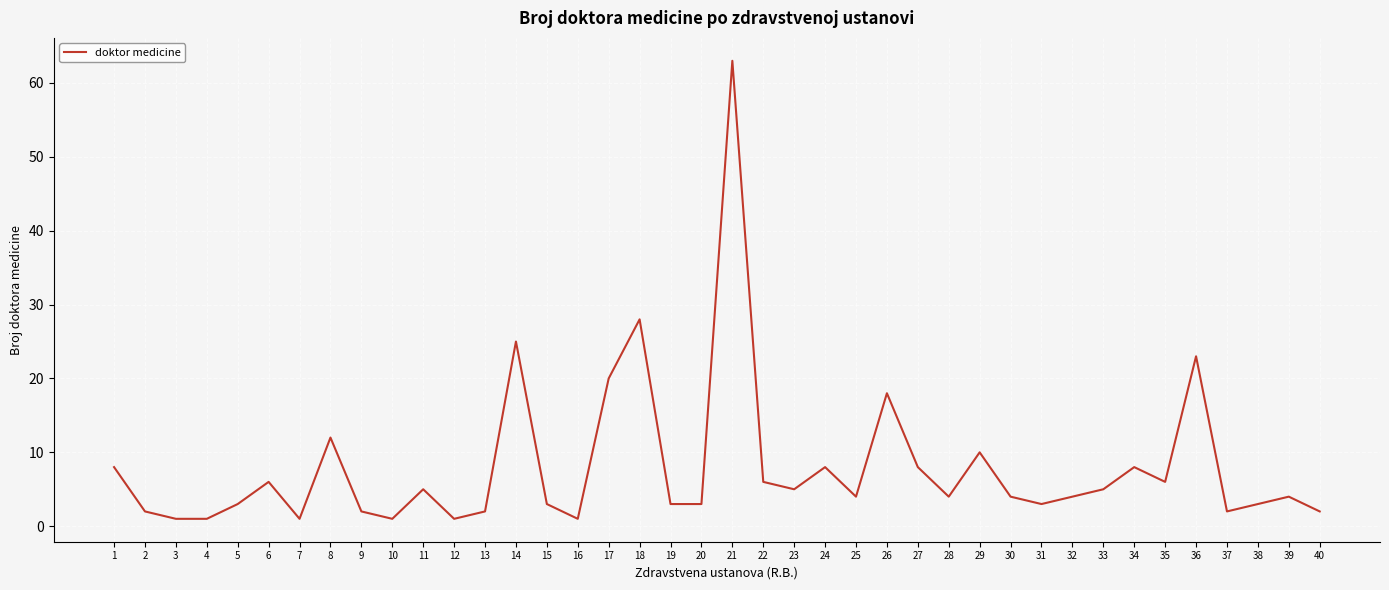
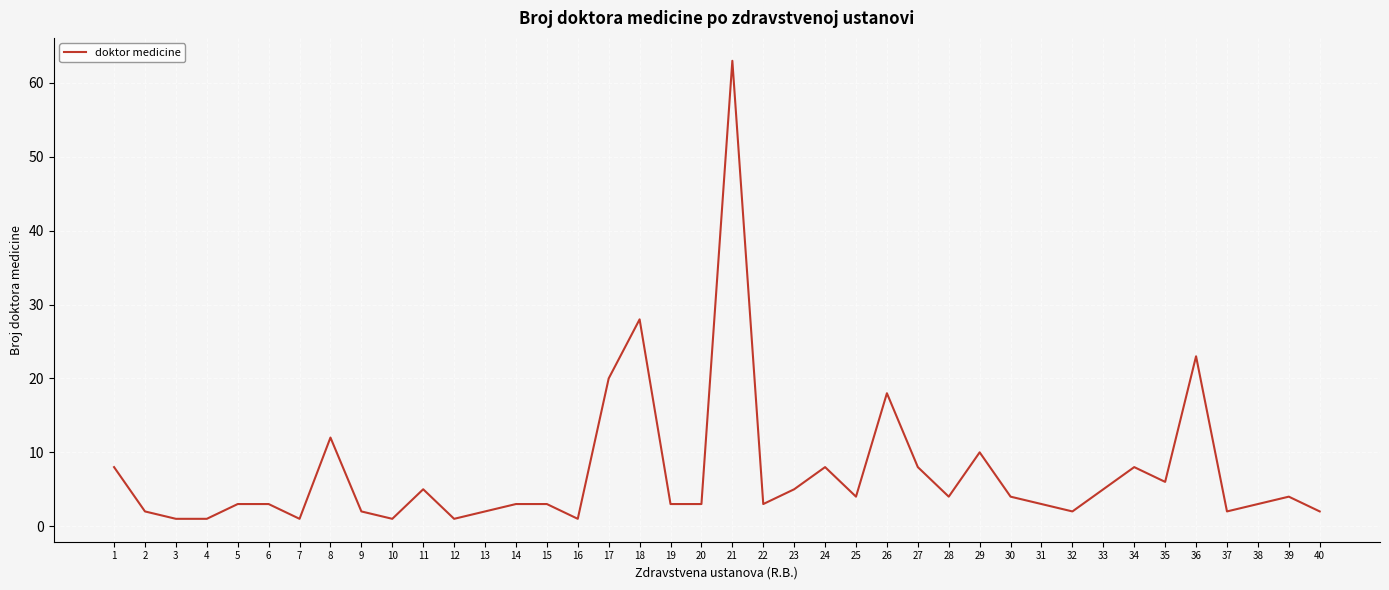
  {
    "1": 8,
    "2": 2,
    "3": 1,
    "4": 1,
    "5": 3,
-   "6": 6,
+   "6": 3,
    "7": 1,
    "8": 12,
    "9": 2,
    "10": 1,
    "11": 5,
    "12": 1,
    "13": 2,
-   "14": 25,
+   "14": 3,
    "15": 3,
    "16": 1,
    "17": 20,
    "18": 28,
    "19": 3,
    "20": 3,
    "21": 63,
-   "22": 6,
+   "22": 3,
    "23": 5,
    "24": 8,
    "25": 4,
    "26": 18,
    "27": 8,
    "28": 4,
    "29": 10,
    "30": 4,
    "31": 3,
-   "32": 4,
+   "32": 2,
    "33": 5,
    "34": 8,
    "35": 6,
    "36": 23,
    "37": 2,
    "38": 3,
    "39": 4,
    "40": 2
  }
